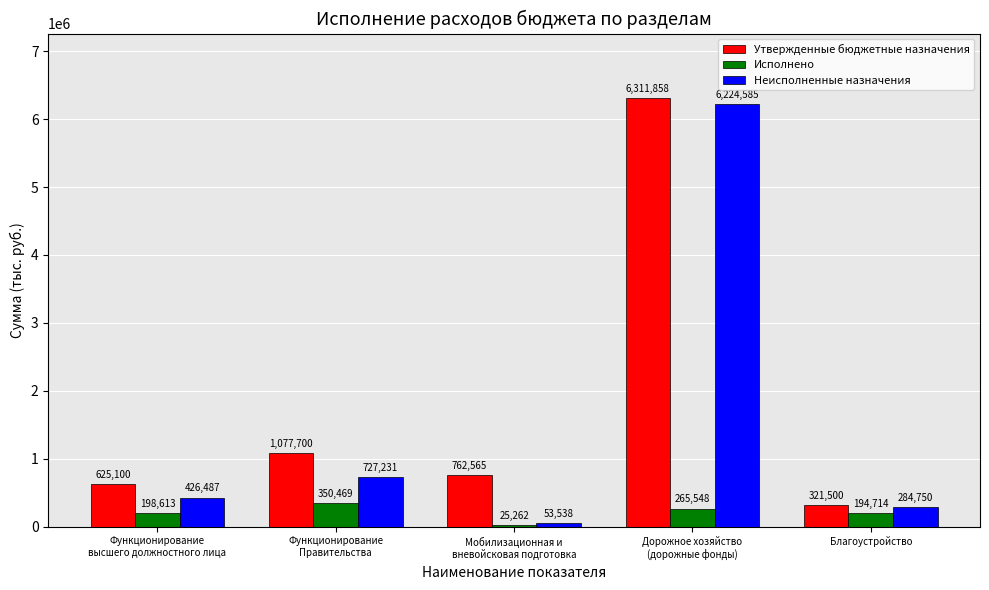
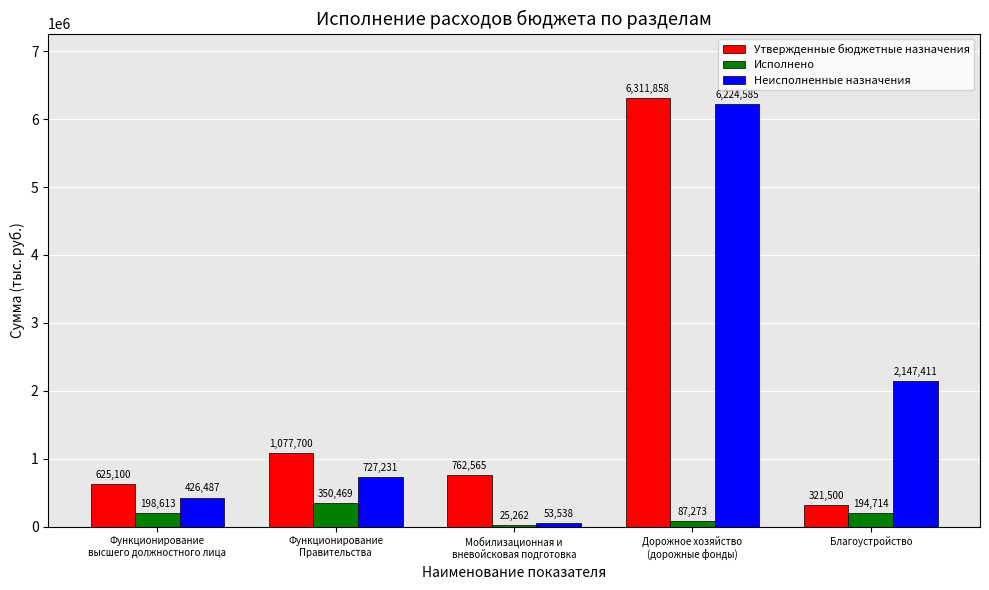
  {
    "Утвержденные бюджетные назначения": {
      "Функционирование высшего должностного лица": "625,100",
      "Функционирование Правительства": "1,077,700",
      "Мобилизационная и вневойсковая подготовка": "762,565",
      "Дорожное хозяйство (дорожные фонды)": "6,311,858",
      "Благоустройство": "321,500"
    },
    "Исполнено": {
      "Функционирование высшего должностного лица": "198,613",
      "Функционирование Правительства": "350,469",
      "Мобилизационная и вневойсковая подготовка": "25,262",
-     "Дорожное хозяйство (дорожные фонды)": "265,548",
+     "Дорожное хозяйство (дорожные фонды)": "87,273",
      "Благоустройство": "194,714"
    },
    "Неисполненные назначения": {
      "Функционирование высшего должностного лица": "426,487",
      "Функционирование Правительства": "727,231",
      "Мобилизационная и вневойсковая подготовка": "53,538",
-     "Благоустройство": "284,750"
+     "Благоустройство": "2,147,411"
    }
  }
